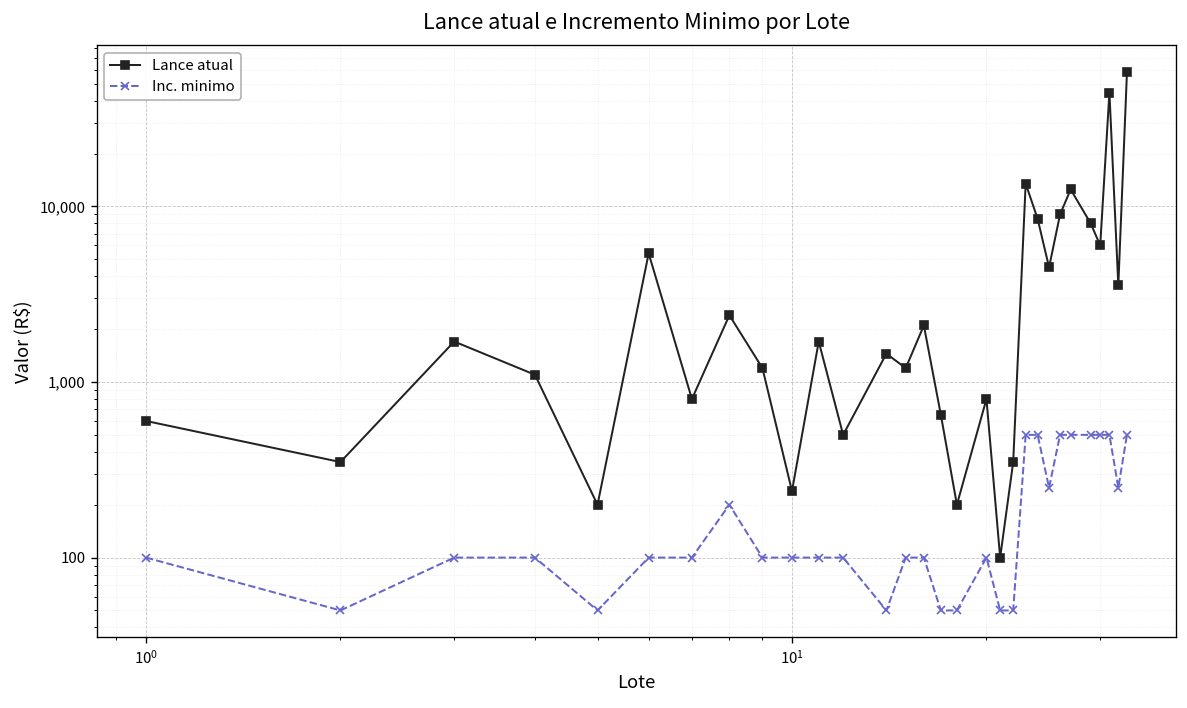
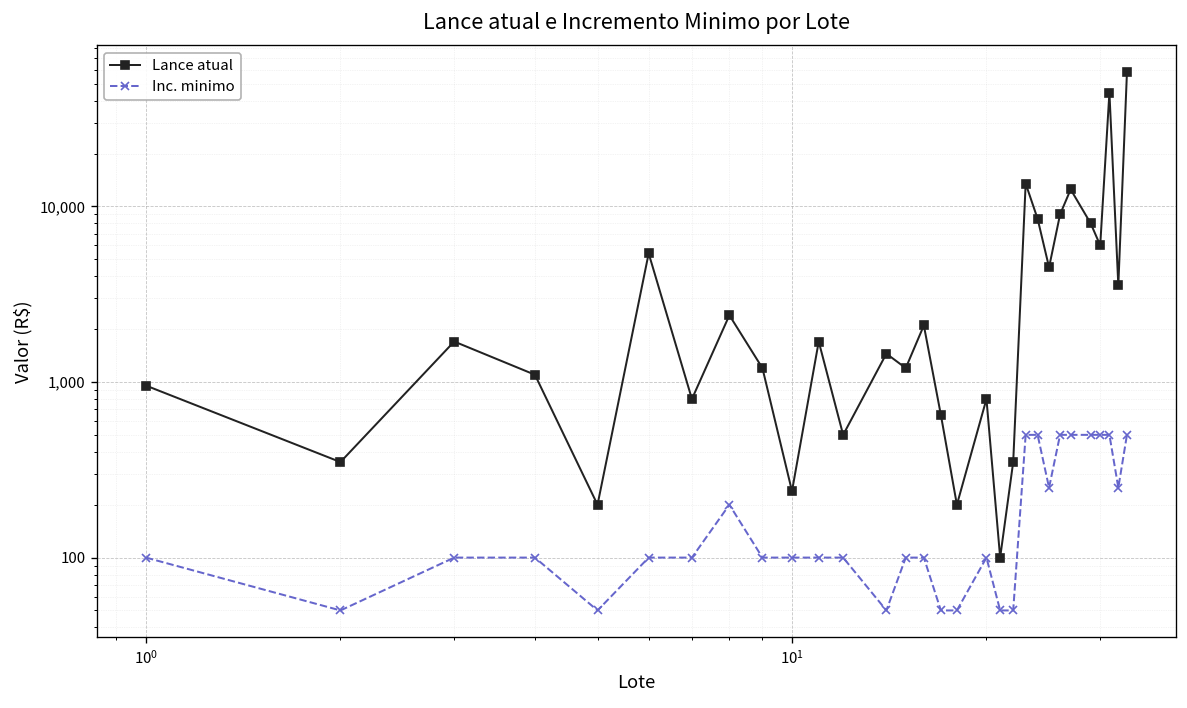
  {
    "Lance atual": {
-     "10^0": "600",
+     "10^0": "1,000",
      "10^1": "240"
    },
    "Inc. minimo": {
      "10^0": "100",
      "10^1": "100"
    }
  }
